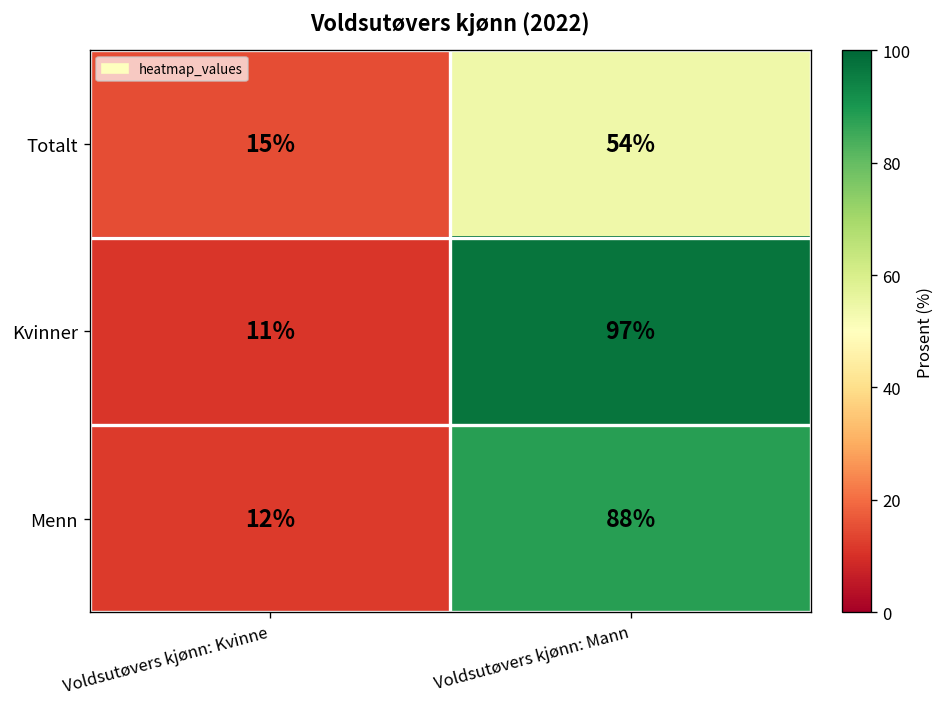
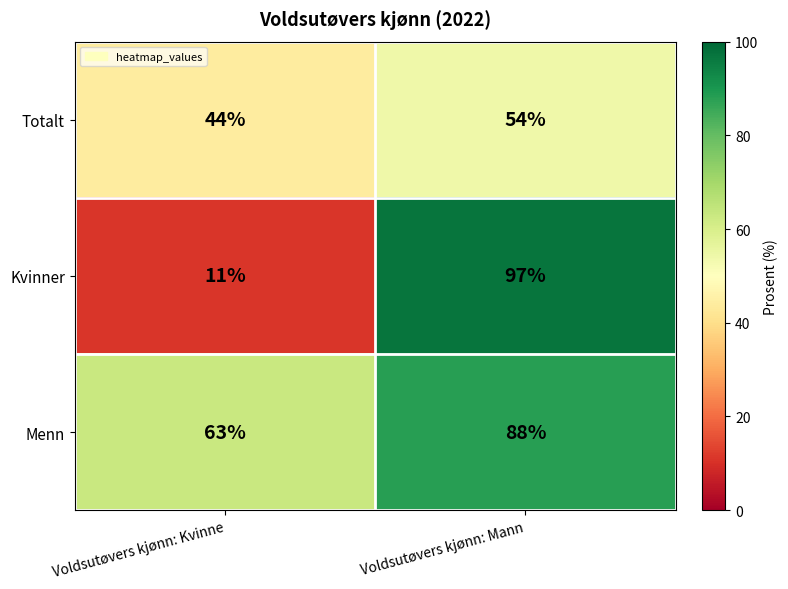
  {
    "Totalt": {
-     "Voldsutøvers kjønn: Kvinne": "15%",
+     "Voldsutøvers kjønn: Kvinne": "44%",
      "Voldsutøvers kjønn: Mann": "54%"
    },
    "Kvinner": {
      "Voldsutøvers kjønn: Kvinne": "11%",
      "Voldsutøvers kjønn: Mann": "97%"
    },
    "Menn": {
-     "Voldsutøvers kjønn: Kvinne": "12%",
+     "Voldsutøvers kjønn: Kvinne": "63%",
      "Voldsutøvers kjønn: Mann": "88%"
    }
  }
